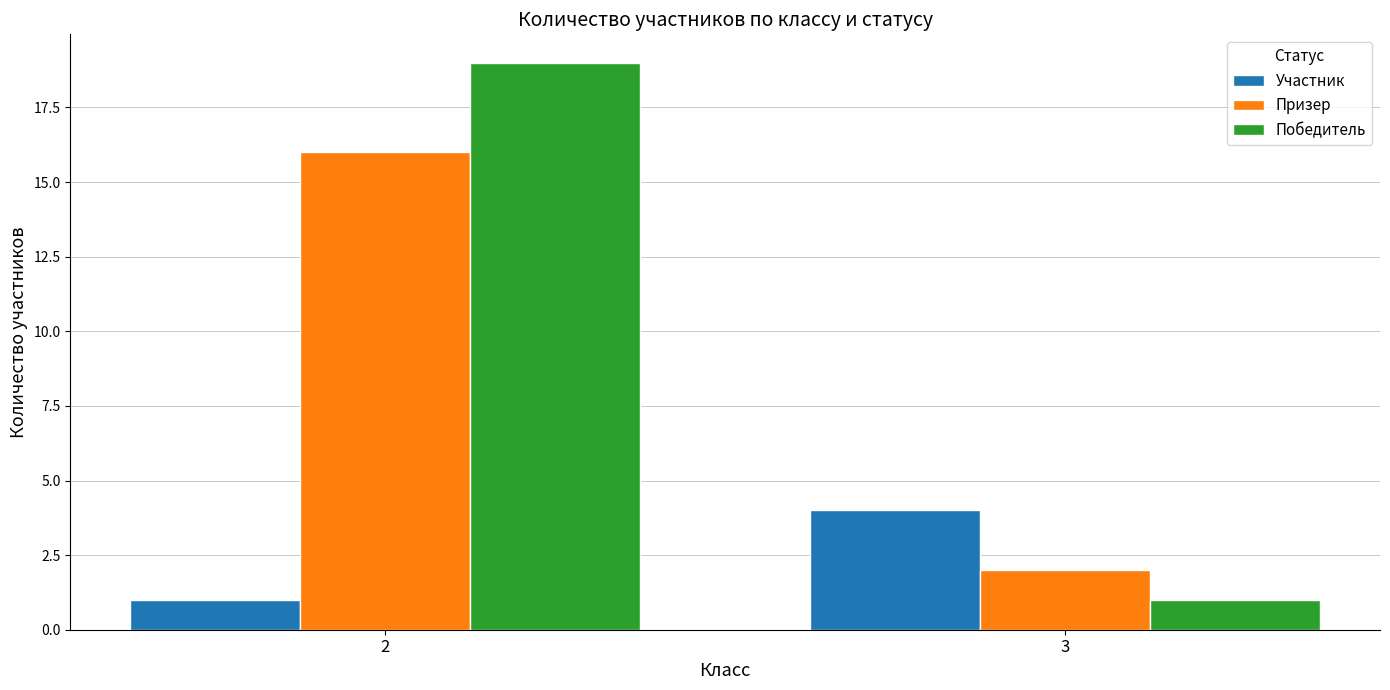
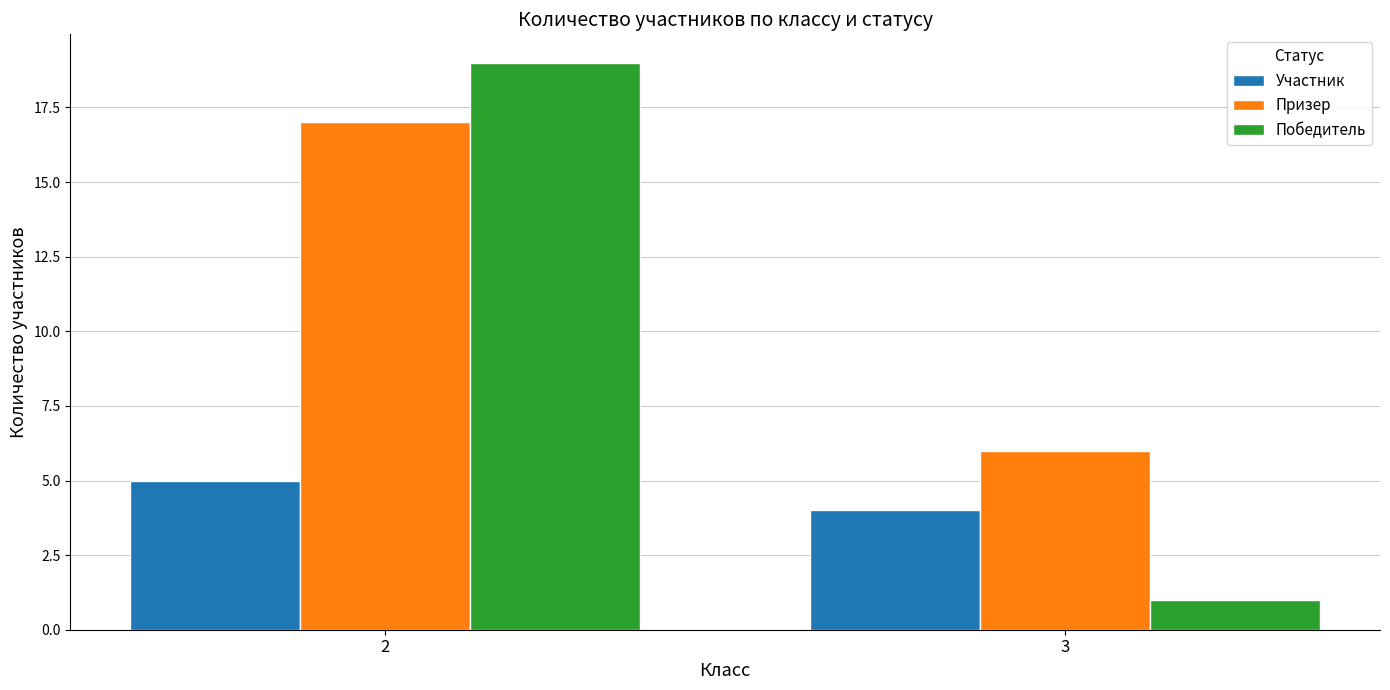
  {
    "Участник": {
-     "2": 1,
+     "2": 5,
      "3": 4
    },
    "Призер": {
-     "2": 16,
-     "3": 2
+     "2": 17,
+     "3": 6
    },
    "Победитель": {
      "2": 19,
      "3": 1
    }
  }
